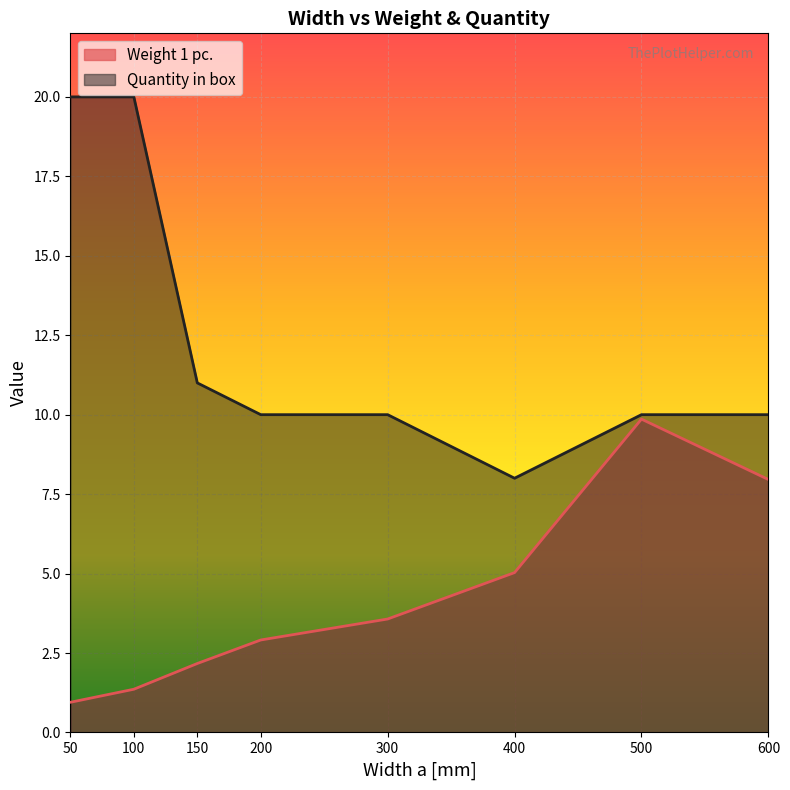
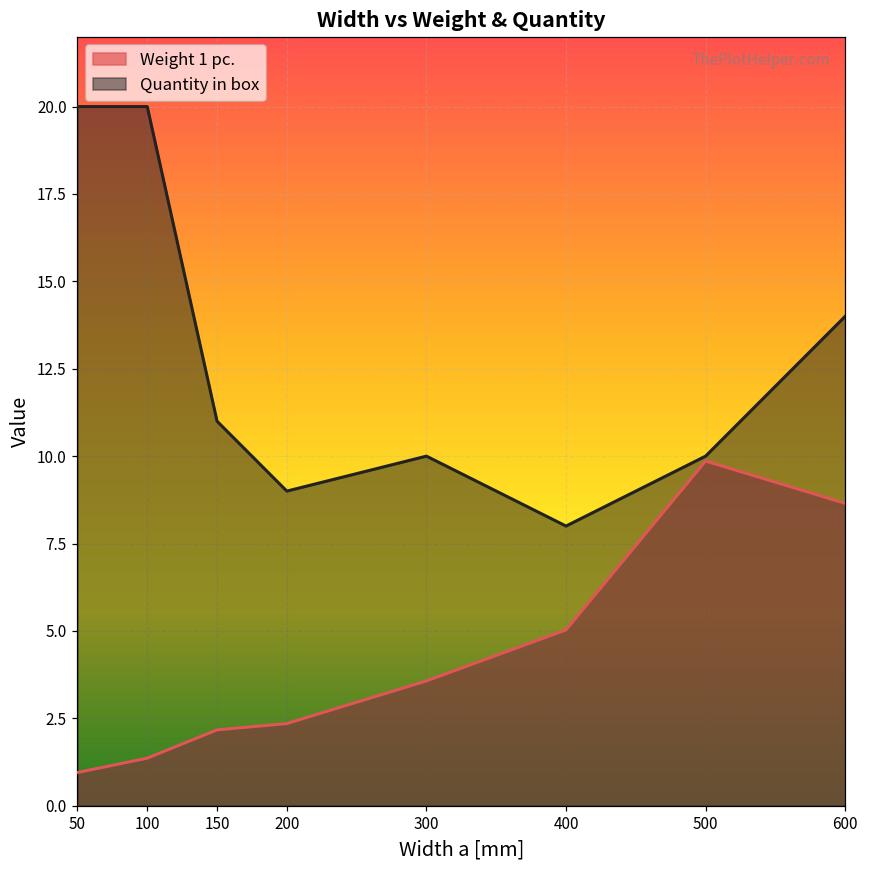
  {
    "Weight 1 pc.": {
      "50": 1.0,
      "100": 1.4,
      "150": 2.2,
-     "200": 2.9,
+     "200": 2.4,
      "300": 3.6,
      "400": 5.0,
      "500": 9.9,
-     "600": 8.0
+     "600": 8.7
    },
    "Quantity in box": {
      "50": 20,
      "100": 20,
      "150": 11,
-     "200": 10,
+     "200": 9,
      "300": 10,
      "400": 8,
      "500": 10,
-     "600": 10
+     "600": 14
    }
  }
